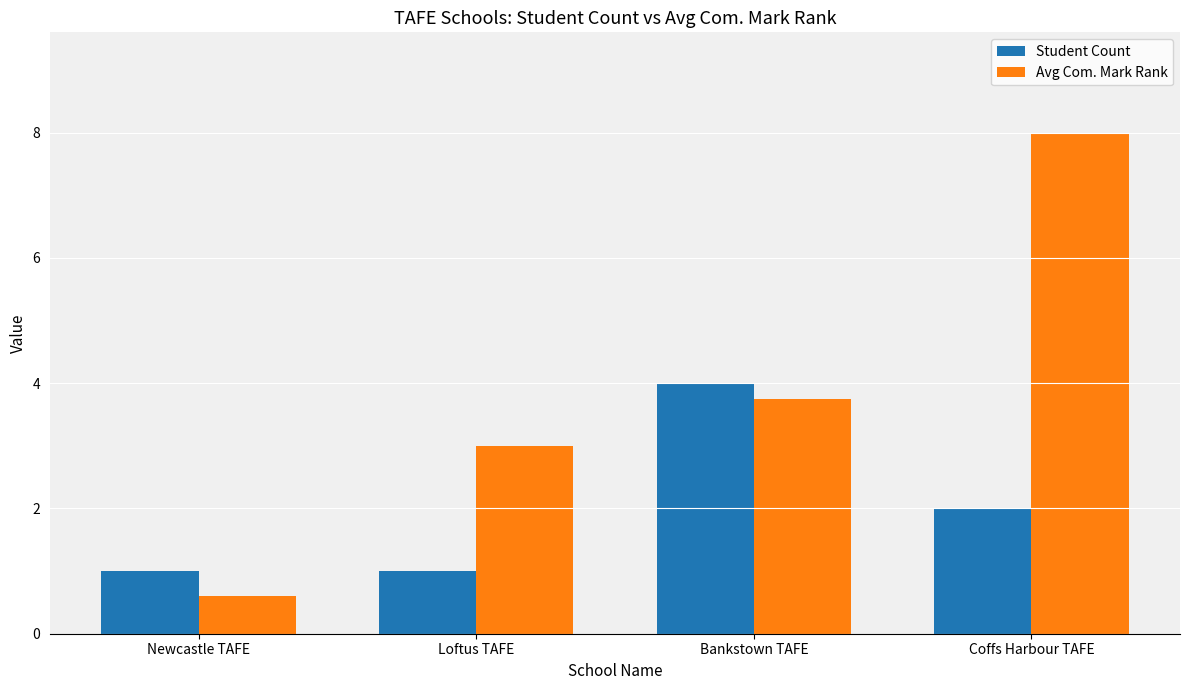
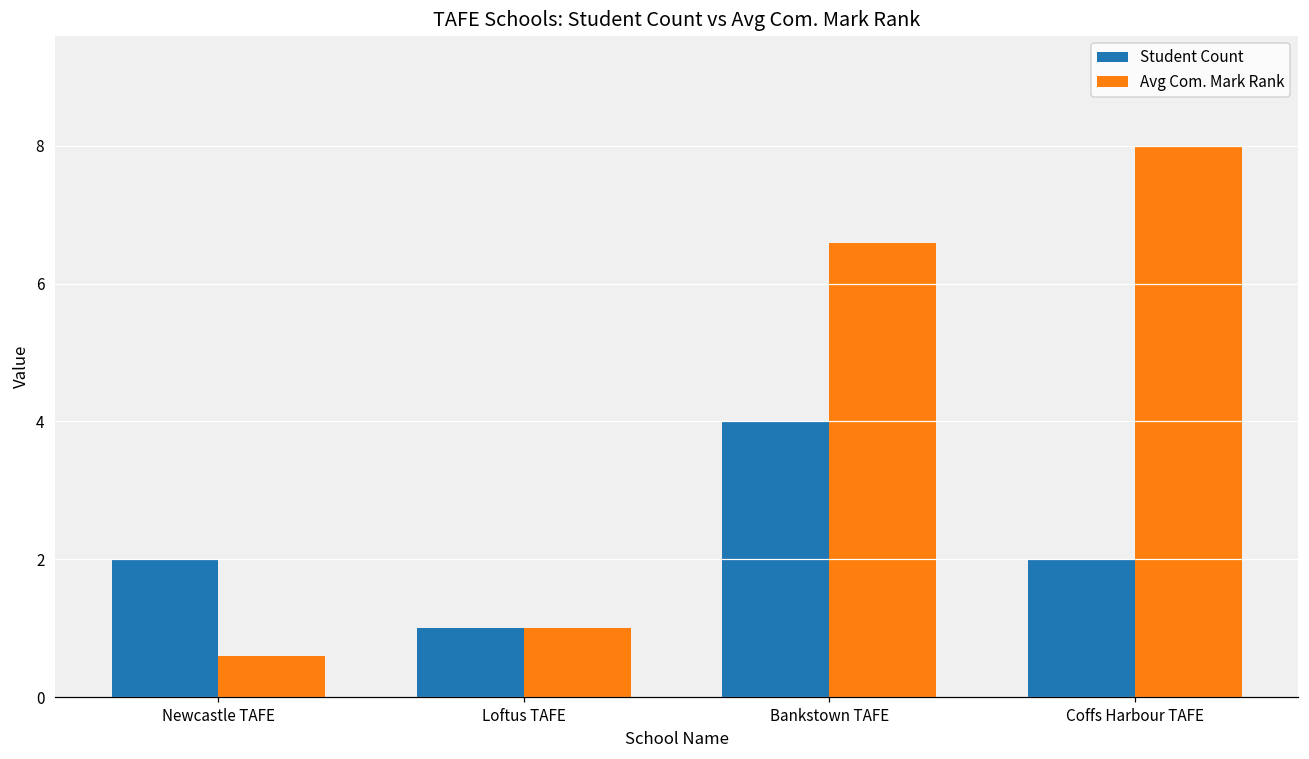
  {
    "Student Count": {
-     "Newcastle TAFE": 1,
+     "Newcastle TAFE": 2,
      "Loftus TAFE": 1,
      "Bankstown TAFE": 4,
      "Coffs Harbour TAFE": 2
    },
    "Avg Com. Mark Rank": {
      "Newcastle TAFE": 0.6,
-     "Loftus TAFE": 3,
-     "Bankstown TAFE": 3.8,
+     "Loftus TAFE": 1,
+     "Bankstown TAFE": 6.6,
      "Coffs Harbour TAFE": 8.0
    }
  }
